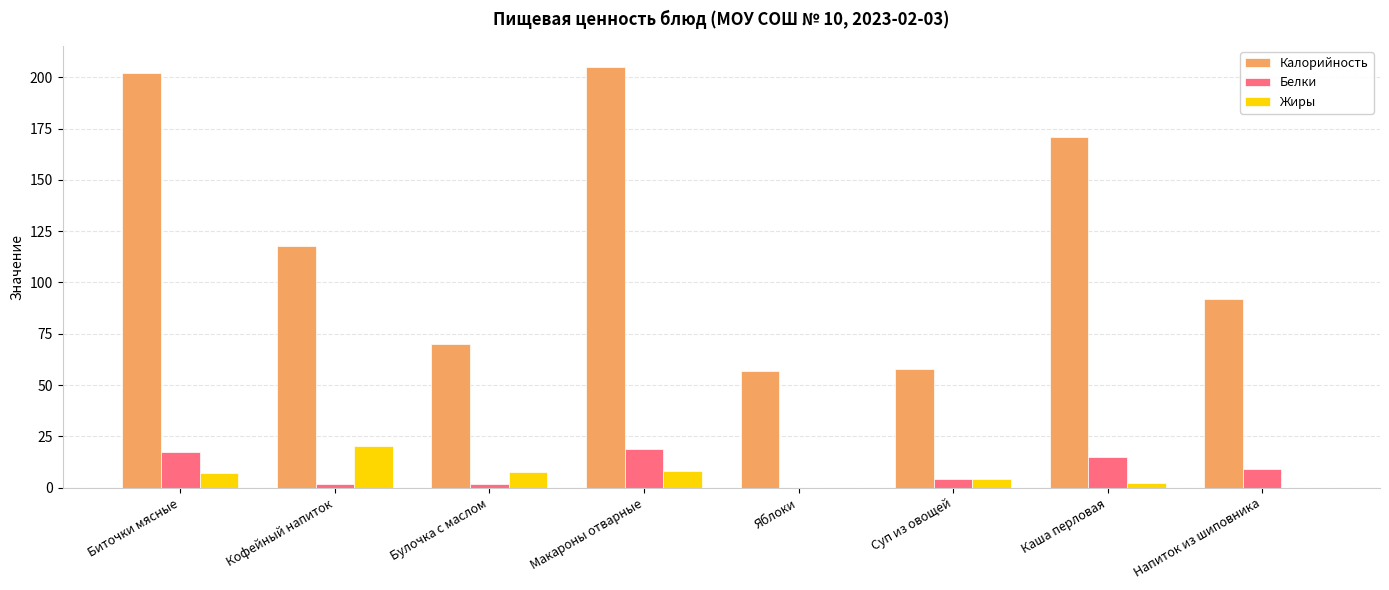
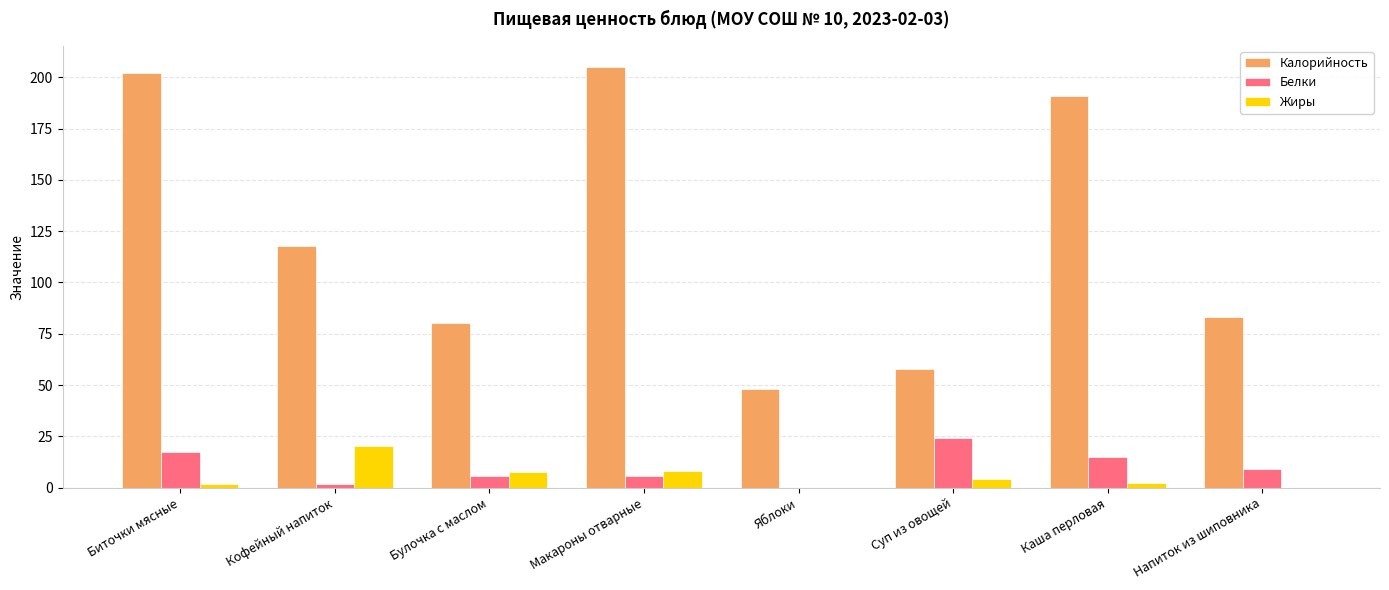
  {
    "Калорийность": {
      "Биточки мясные": 202,
      "Кофейный напиток": 118,
-     "Булочка с маслом": 70,
+     "Булочка с маслом": 80,
      "Макароны отварные": 205,
-     "Яблоки": 57,
+     "Яблоки": 48,
      "Суп из овощей": 58,
-     "Каша перловая": 171,
-     "Напиток из шиповника": 92
+     "Каша перловая": 191,
+     "Напиток из шиповника": 83
    },
    "Белки": {
      "Биточки мясные": 17,
      "Кофейный напиток": 2,
-     "Булочка с маслом": 2,
-     "Макароны отварные": 19,
+     "Булочка с маслом": 6,
+     "Макароны отварные": 6,
      "Яблоки": 0,
-     "Суп из овощей": 4,
+     "Суп из овощей": 24,
      "Каша перловая": 15,
      "Напиток из шиповника": 9
    },
    "Жиры": {
-     "Биточки мясные": 7,
+     "Биточки мясные": 2,
      "Кофейный напиток": 20,
      "Булочка с маслом": 8,
      "Макароны отварные": 8,
      "Яблоки": 0,
      "Суп из овощей": 4,
      "Каша перловая": 2,
      "Напиток из шиповника": 0
    }
  }
